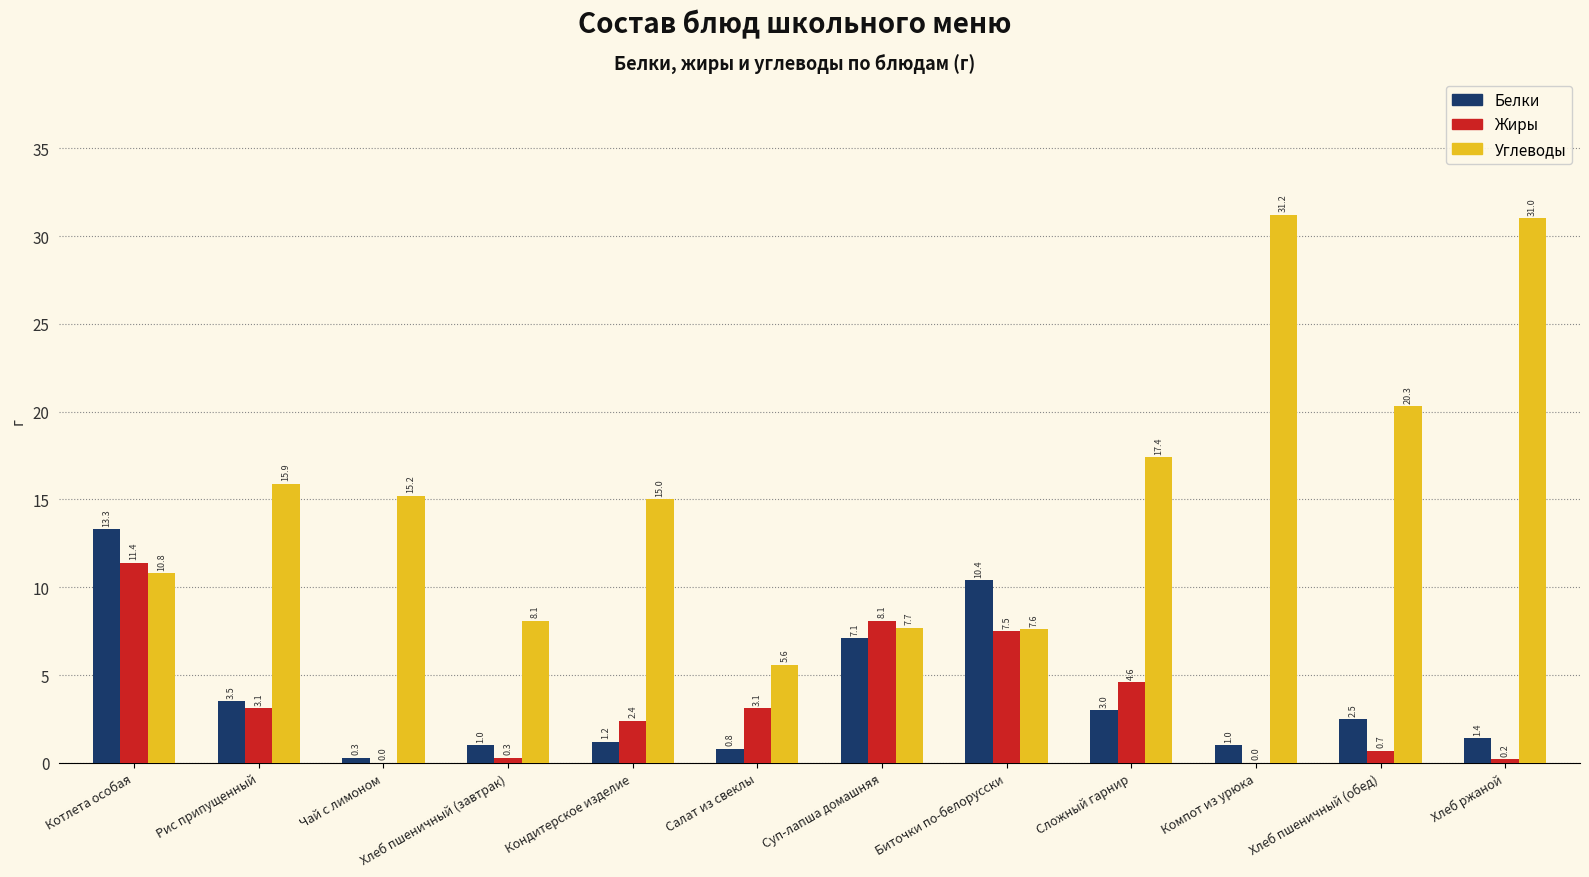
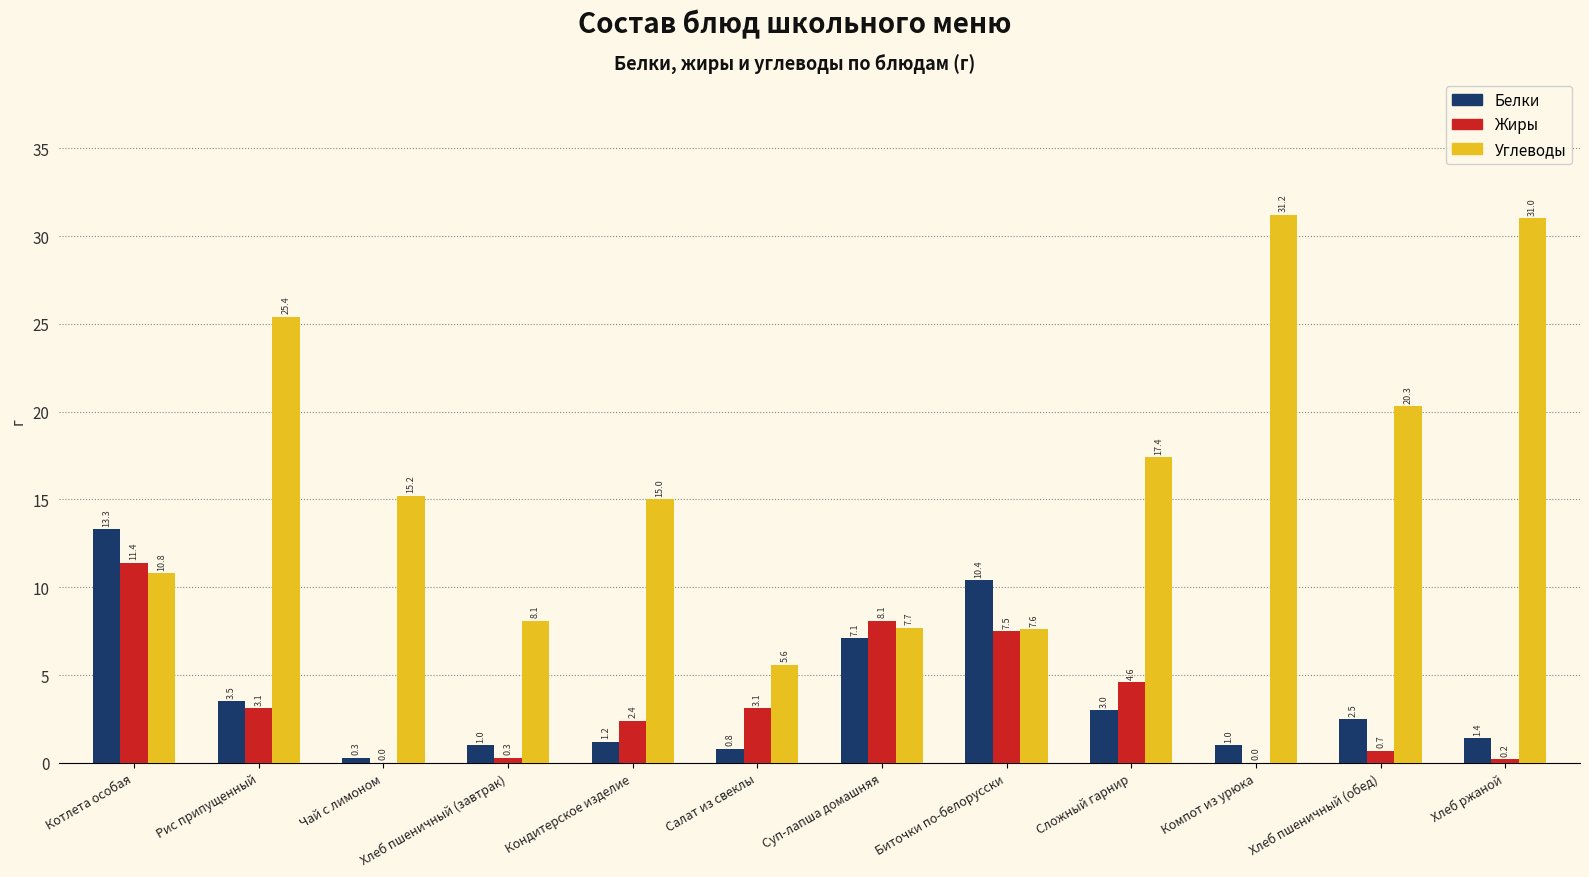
  {
    "Белки": {
      "Котлета особая": 13.3,
      "Рис припущенный": 3.5,
      "Чай с лимоном": 0.3,
      "Хлеб пшеничный (завтрак)": 1.0,
      "Кондитерское изделие": 1.2,
      "Салат из свеклы": 0.8,
      "Суп-лапша домашняя": 7.1,
      "Биточки по-белорусски": 10.4,
      "Сложный гарнир": 3.0,
      "Компот из урюка": 1.0,
      "Хлеб пшеничный (обед)": 2.5,
      "Хлеб ржаной": 1.4
    },
    "Жиры": {
      "Котлета особая": 11.4,
      "Рис припущенный": 3.1,
      "Чай с лимоном": 0.0,
      "Хлеб пшеничный (завтрак)": 0.3,
      "Кондитерское изделие": 2.4,
      "Салат из свеклы": 3.1,
      "Суп-лапша домашняя": 8.1,
      "Биточки по-белорусски": 7.5,
      "Сложный гарнир": 4.6,
      "Компот из урюка": 0.0,
      "Хлеб пшеничный (обед)": 0.7,
      "Хлеб ржаной": 0.2
    },
    "Углеводы": {
      "Котлета особая": 10.8,
-     "Рис припущенный": 15.9,
+     "Рис припущенный": 25.4,
      "Чай с лимоном": 15.2,
      "Хлеб пшеничный (завтрак)": 8.1,
      "Кондитерское изделие": 15.0,
      "Салат из свеклы": 5.6,
      "Суп-лапша домашняя": 7.7,
      "Биточки по-белорусски": 7.6,
      "Сложный гарнир": 17.4,
      "Компот из урюка": 31.2,
      "Хлеб пшеничный (обед)": 20.3,
      "Хлеб ржаной": 31.0
    }
  }
